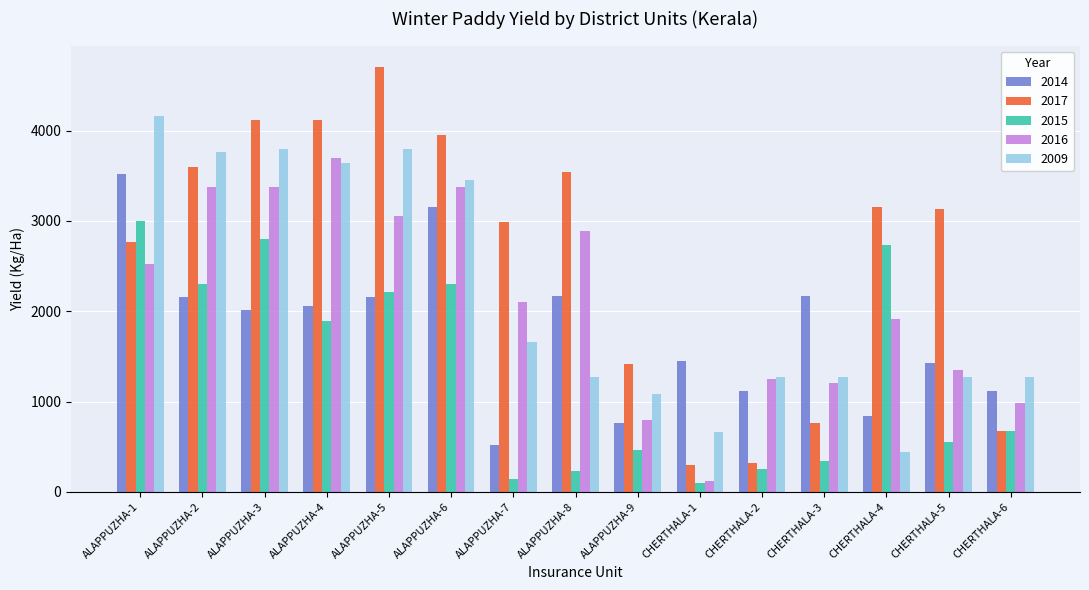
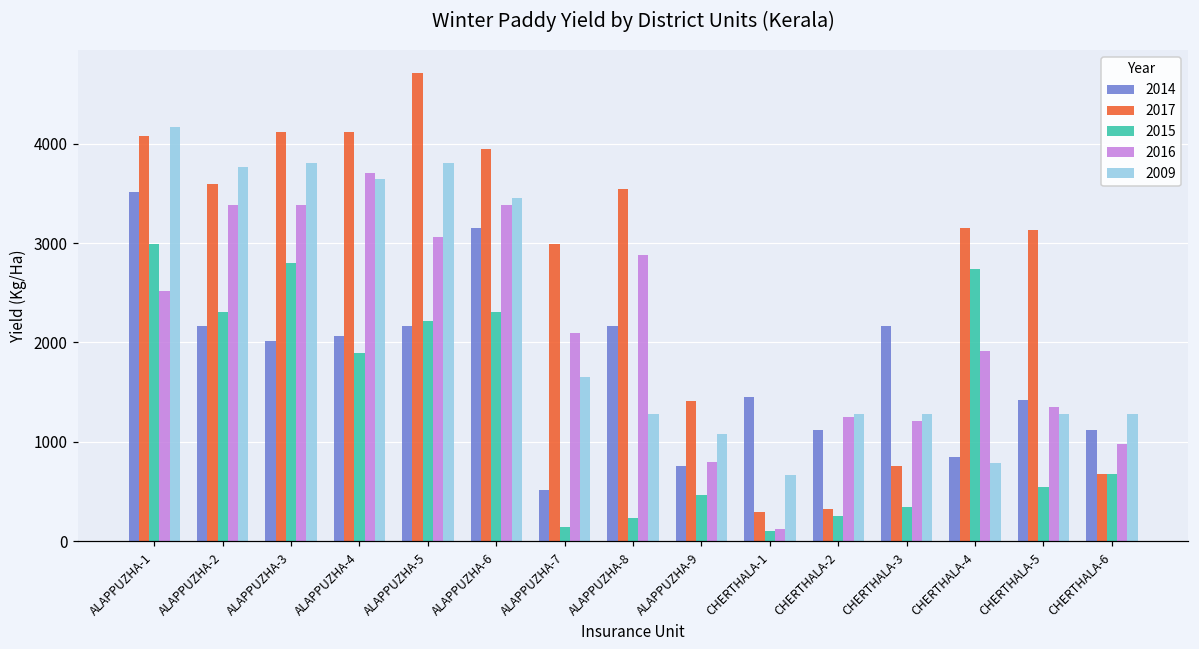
  {
    "2014": {
      "ALAPPUZHA-1": 3500,
      "ALAPPUZHA-2": 2200,
      "ALAPPUZHA-3": 2000,
      "ALAPPUZHA-4": 2100,
      "ALAPPUZHA-5": 2200,
      "ALAPPUZHA-6": 3200,
      "ALAPPUZHA-7": 500,
      "ALAPPUZHA-8": 2200,
      "ALAPPUZHA-9": 800,
      "CHERTHALA-1": 1500,
      "CHERTHALA-2": 1100,
      "CHERTHALA-3": 2200,
      "CHERTHALA-4": 800,
      "CHERTHALA-5": 1400,
      "CHERTHALA-6": 1100
    },
    "2017": {
-     "ALAPPUZHA-1": 2800,
+     "ALAPPUZHA-1": 4100,
      "ALAPPUZHA-2": 3600,
      "ALAPPUZHA-3": 4100,
      "ALAPPUZHA-4": 4100,
      "ALAPPUZHA-5": 4700,
      "ALAPPUZHA-6": 3900,
      "ALAPPUZHA-7": 3000,
      "ALAPPUZHA-8": 3500,
      "ALAPPUZHA-9": 1400,
      "CHERTHALA-1": 300,
      "CHERTHALA-2": 300,
      "CHERTHALA-3": 800,
      "CHERTHALA-4": 3200,
      "CHERTHALA-5": 3100,
      "CHERTHALA-6": 700
    },
    "2015": {
      "ALAPPUZHA-1": 3000,
      "ALAPPUZHA-2": 2300,
      "ALAPPUZHA-3": 2800,
      "ALAPPUZHA-4": 1900,
      "ALAPPUZHA-5": 2200,
      "ALAPPUZHA-6": 2300,
      "ALAPPUZHA-7": 100,
      "ALAPPUZHA-8": 200,
      "ALAPPUZHA-9": 500,
      "CHERTHALA-1": 100,
      "CHERTHALA-2": 300,
      "CHERTHALA-3": 300,
      "CHERTHALA-4": 2700,
      "CHERTHALA-5": 500,
      "CHERTHALA-6": 700
    },
    "2016": {
      "ALAPPUZHA-1": 2500,
      "ALAPPUZHA-2": 3400,
      "ALAPPUZHA-3": 3400,
      "ALAPPUZHA-4": 3700,
      "ALAPPUZHA-5": 3100,
      "ALAPPUZHA-6": 3400,
      "ALAPPUZHA-7": 2100,
      "ALAPPUZHA-8": 2900,
      "ALAPPUZHA-9": 800,
      "CHERTHALA-1": 100,
      "CHERTHALA-2": 1200,
      "CHERTHALA-3": 1200,
      "CHERTHALA-4": 1900,
      "CHERTHALA-5": 1300,
      "CHERTHALA-6": 1000
    },
    "2009": {
      "ALAPPUZHA-1": 4200,
      "ALAPPUZHA-2": 3800,
      "ALAPPUZHA-3": 3800,
      "ALAPPUZHA-4": 3600,
      "ALAPPUZHA-5": 3800,
      "ALAPPUZHA-6": 3500,
      "ALAPPUZHA-7": 1700,
      "ALAPPUZHA-8": 1300,
      "ALAPPUZHA-9": 1100,
      "CHERTHALA-1": 700,
      "CHERTHALA-2": 1300,
      "CHERTHALA-3": 1300,
-     "CHERTHALA-4": 400,
+     "CHERTHALA-4": 800,
      "CHERTHALA-5": 1300,
      "CHERTHALA-6": 1300
    }
  }
